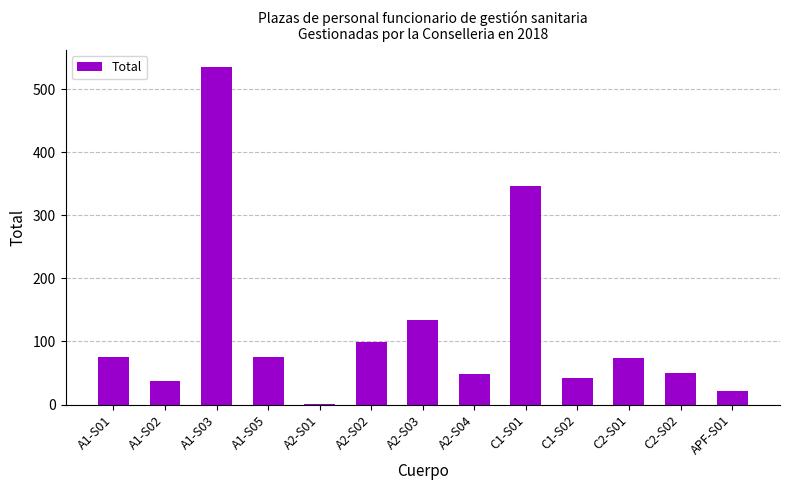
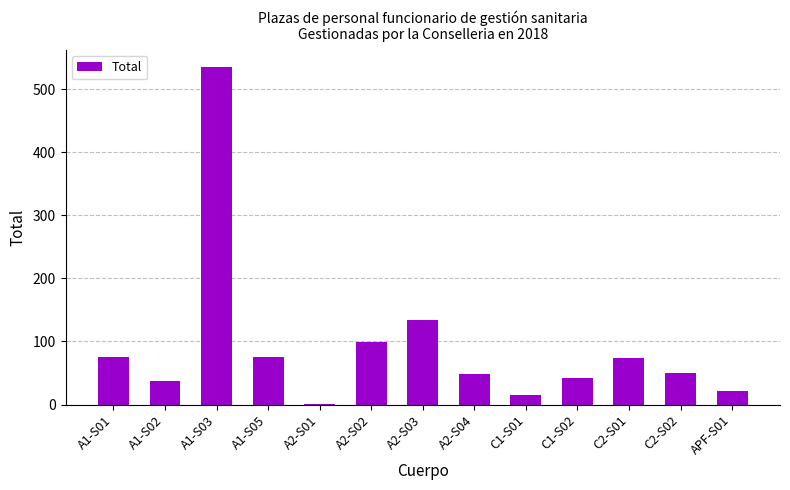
  {
    "A1-S01": 80,
    "A1-S02": 40,
    "A1-S03": 540,
    "A1-S05": 80,
    "A2-S02": 100,
    "A2-S03": 130,
    "A2-S04": 50,
-   "C1-S01": 350,
+   "C1-S01": 20,
    "C1-S02": 40,
    "C2-S01": 70,
    "C2-S02": 50,
    "APF-S01": 20
  }
